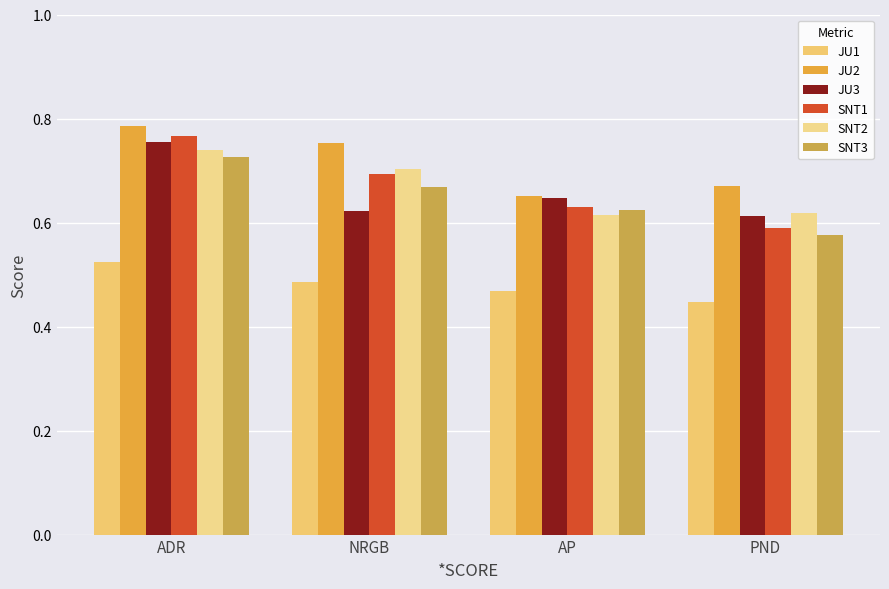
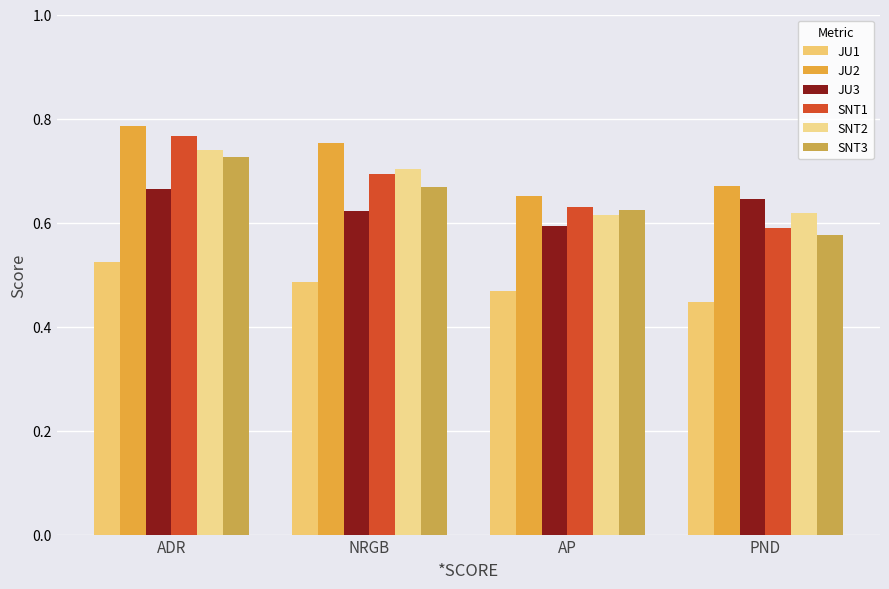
  {
    "JU3": {
-     "ADR": 0.75,
+     "ADR": 0.66,
      "NRGB": 0.62,
-     "AP": 0.65,
-     "PND": 0.61
+     "AP": 0.59,
+     "PND": 0.65
    },
    "SNT1": {
      "ADR": 0.77,
      "NRGB": 0.69,
      "AP": 0.63,
      "PND": 0.59
    }
  }
